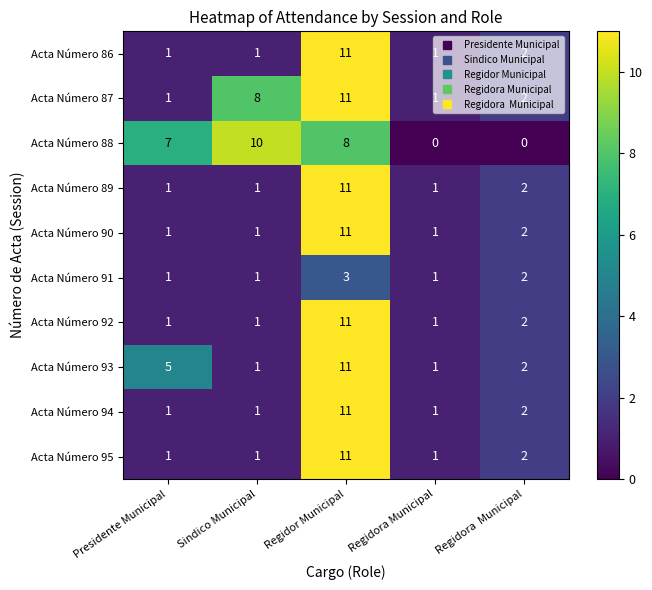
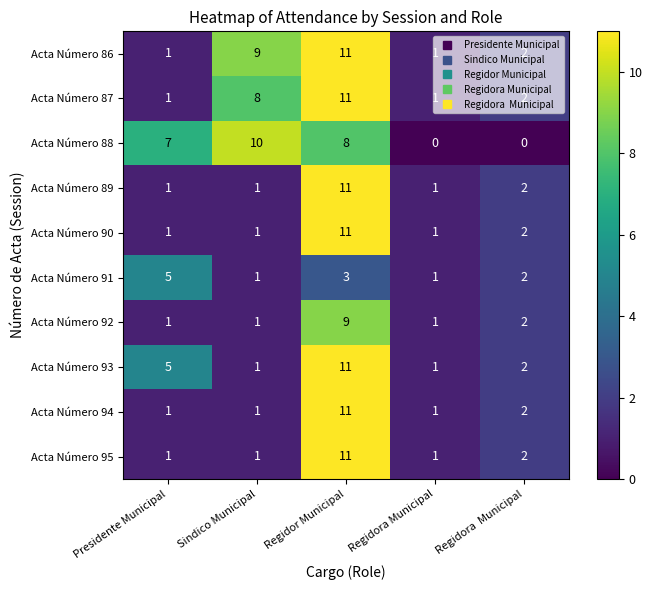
  {
    "Acta Número 86": {
      "Presidente Municipal": 1,
-     "Sindico Municipal": 1,
+     "Sindico Municipal": 9,
      "Regidor Municipal": 11
    },
    "Acta Número 87": {
      "Presidente Municipal": 1,
      "Sindico Municipal": 8,
      "Regidor Municipal": 11
    },
    "Acta Número 88": {
      "Presidente Municipal": 7,
      "Sindico Municipal": 10,
      "Regidor Municipal": 8
    },
    "Acta Número 89": {
      "Presidente Municipal": 1,
      "Sindico Municipal": 1,
      "Regidor Municipal": 11
    },
    "Acta Número 90": {
      "Presidente Municipal": 1,
      "Sindico Municipal": 1,
      "Regidor Municipal": 11
    },
    "Acta Número 91": {
-     "Presidente Municipal": 1,
+     "Presidente Municipal": 5,
      "Sindico Municipal": 1,
      "Regidor Municipal": 3
    },
    "Acta Número 92": {
      "Presidente Municipal": 1,
      "Sindico Municipal": 1,
-     "Regidor Municipal": 11
+     "Regidor Municipal": 9
    },
    "Acta Número 93": {
      "Presidente Municipal": 5,
      "Sindico Municipal": 1,
      "Regidor Municipal": 11
    },
    "Acta Número 94": {
      "Presidente Municipal": 1,
      "Sindico Municipal": 1,
      "Regidor Municipal": 11
    },
    "Acta Número 95": {
      "Presidente Municipal": 1,
      "Sindico Municipal": 1,
      "Regidor Municipal": 11
    }
  }
